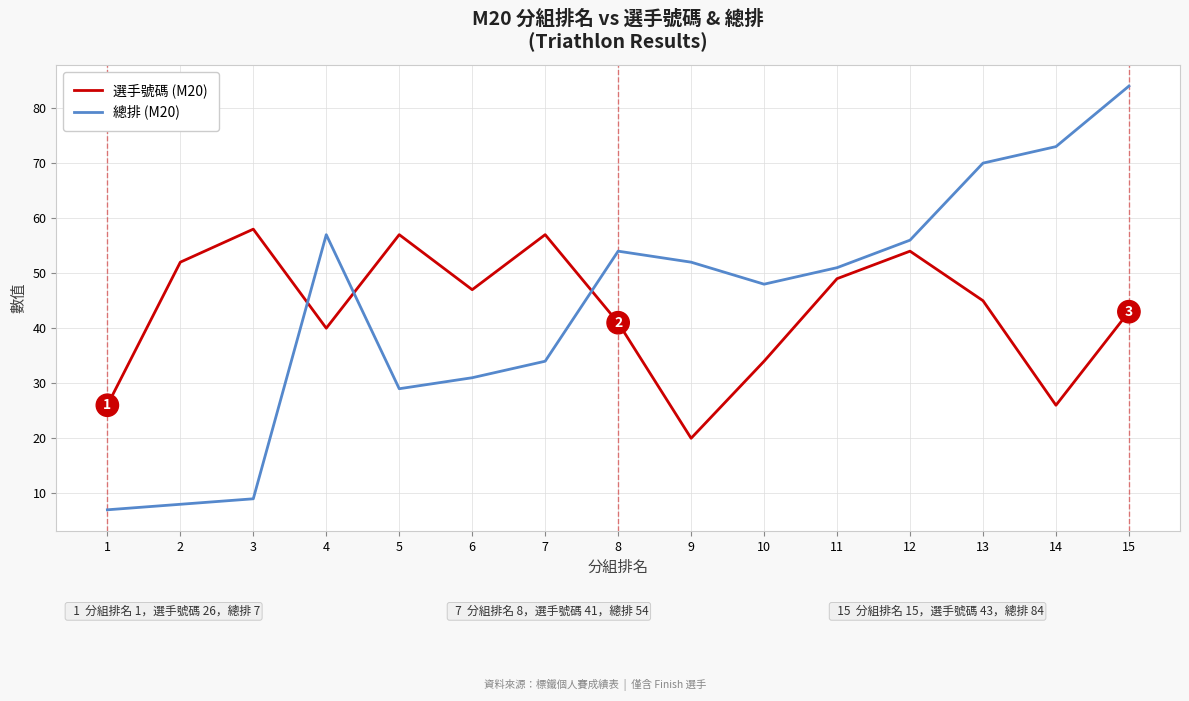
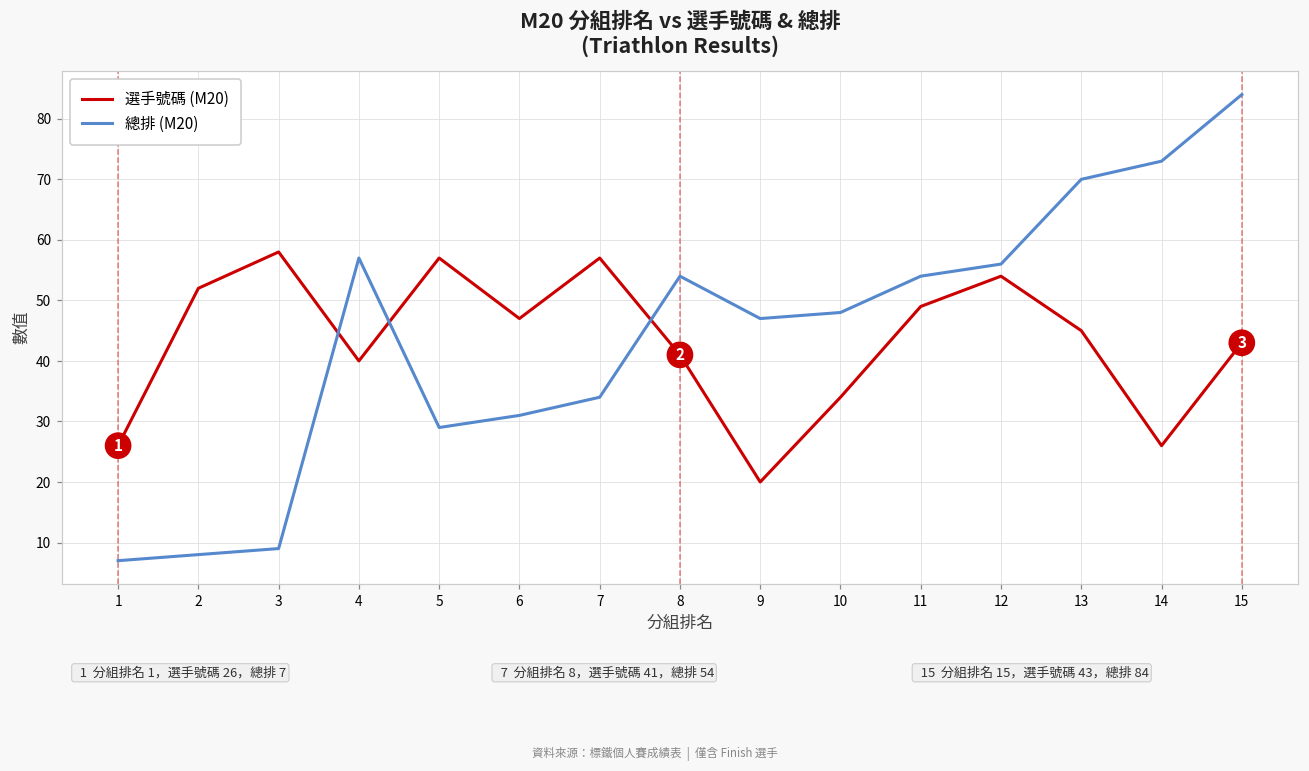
  {
    "選手號碼 (M20)": {
      "2": 52,
      "3": 58,
      "4": 40,
      "5": 57,
      "6": 47,
      "7": 57,
      "9": 20,
      "10": 34,
      "11": 49,
      "12": 54,
      "13": 45,
      "14": 26
    },
    "總排 (M20)": {
      "1": 7,
      "2": 8,
      "3": 9,
      "4": 57,
      "5": 29,
      "6": 31,
      "7": 34,
      "8": 54,
-     "9": 52,
+     "9": 47,
      "10": 48,
-     "11": 51,
+     "11": 54,
      "12": 56,
      "13": 70,
      "14": 73,
      "15": 84
    }
  }
